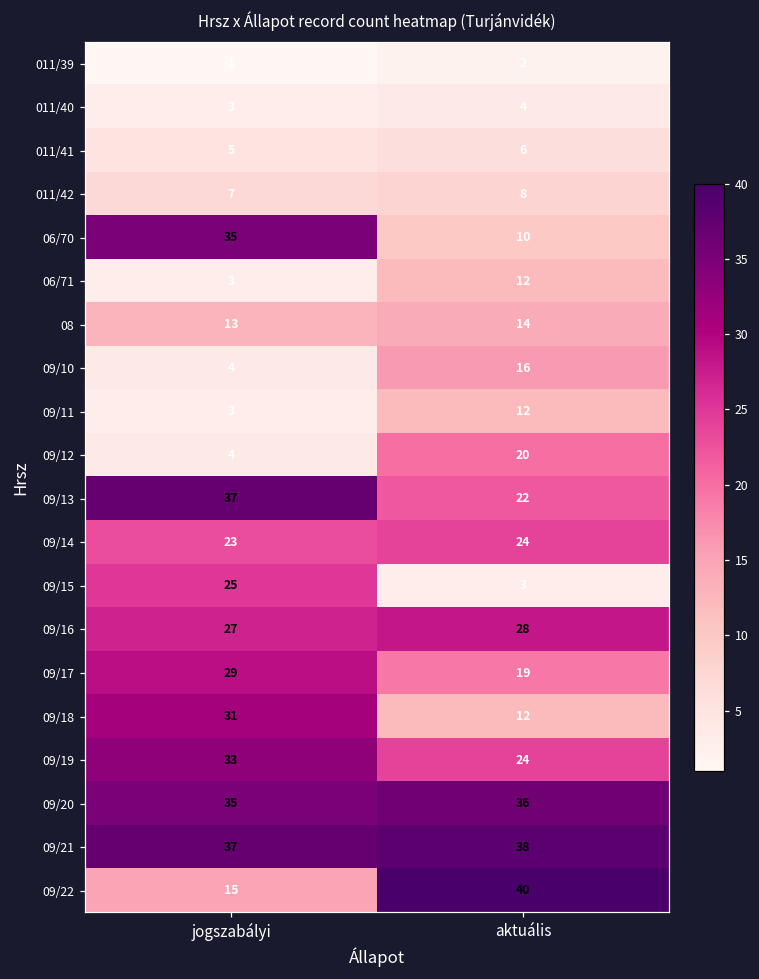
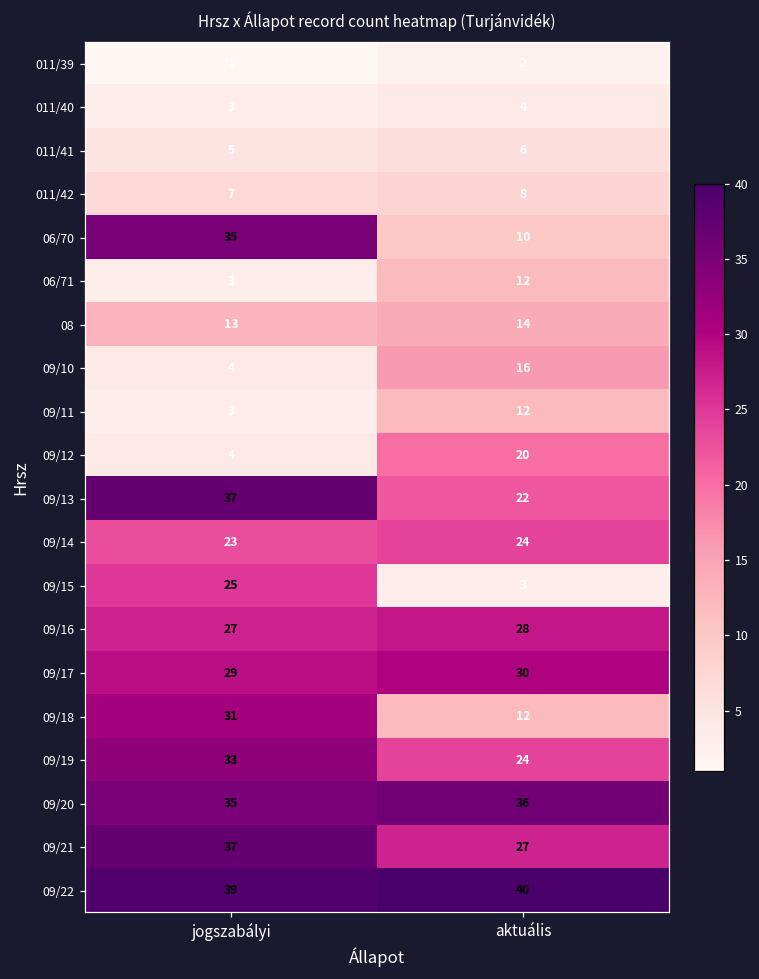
  {
    "06/70": {
      "jogszabályi": 35,
      "aktuális": 10
    },
    "06/71": {
      "aktuális": 12
    },
    "08": {
      "jogszabályi": 13,
      "aktuális": 14
    },
    "09/10": {
      "aktuális": 16
    },
    "09/11": {
      "aktuális": 12
    },
    "09/12": {
      "aktuális": 20
    },
    "09/13": {
      "jogszabályi": 37,
      "aktuális": 22
    },
    "09/14": {
      "jogszabályi": 23,
      "aktuális": 24
    },
    "09/15": {
      "jogszabályi": 25
    },
    "09/16": {
      "jogszabályi": 27,
      "aktuális": 28
    },
    "09/17": {
      "jogszabályi": 29,
-     "aktuális": 19
+     "aktuális": 30
    },
    "09/18": {
      "jogszabályi": 31,
      "aktuális": 12
    },
    "09/19": {
      "jogszabályi": 33,
      "aktuális": 24
    },
    "09/20": {
      "jogszabályi": 35,
      "aktuális": 36
    },
    "09/21": {
      "jogszabályi": 37,
-     "aktuális": 38
+     "aktuális": 27
    },
    "09/22": {
-     "jogszabályi": 15,
+     "jogszabályi": 39,
      "aktuális": 40
    }
  }
